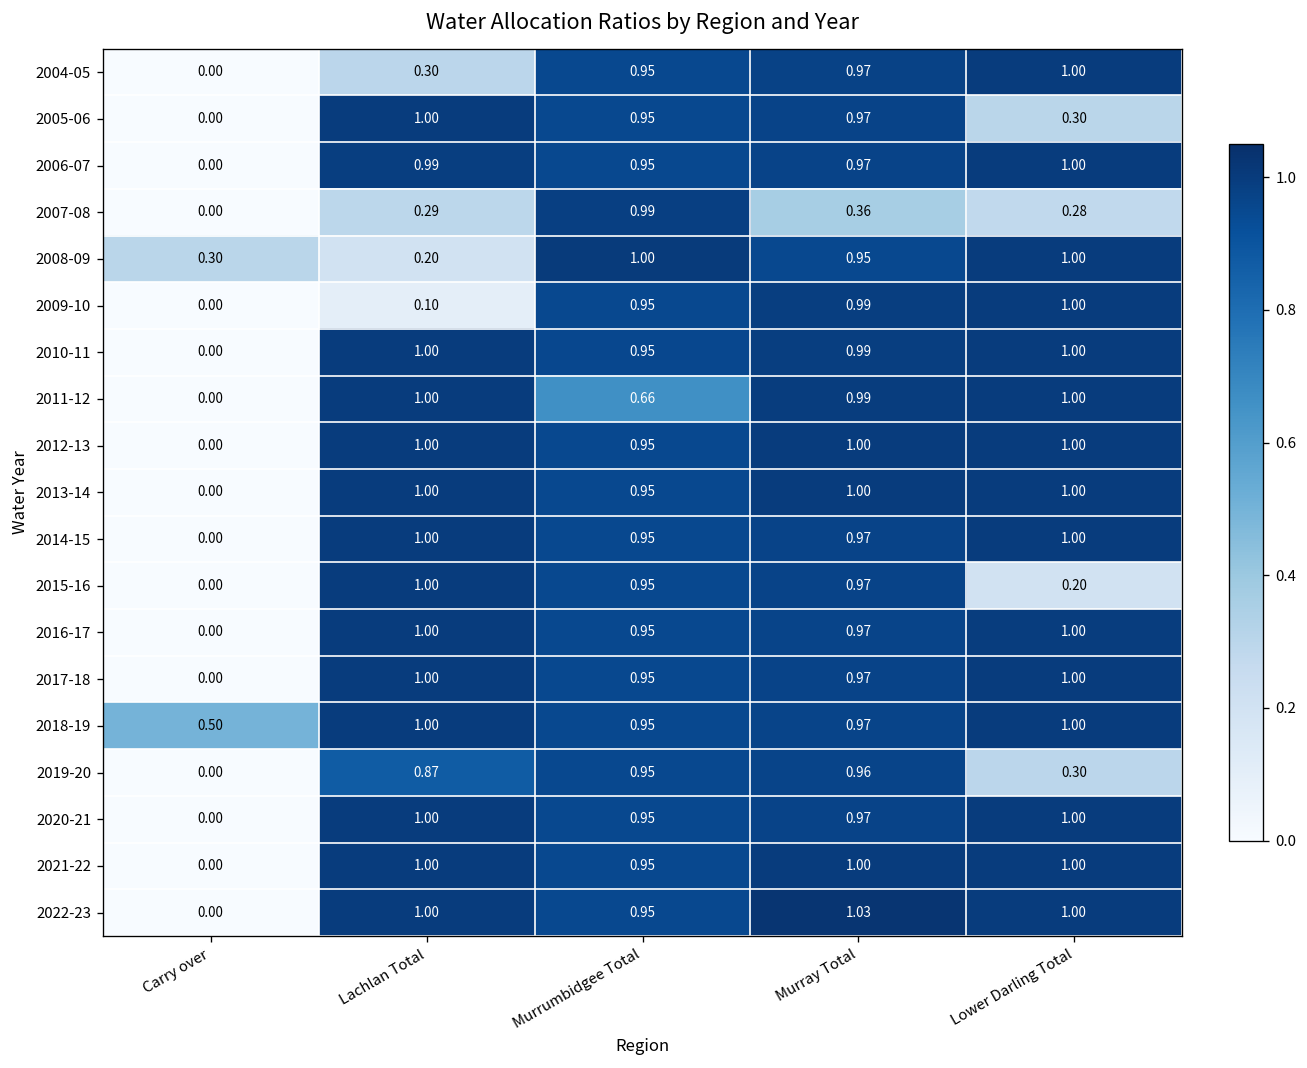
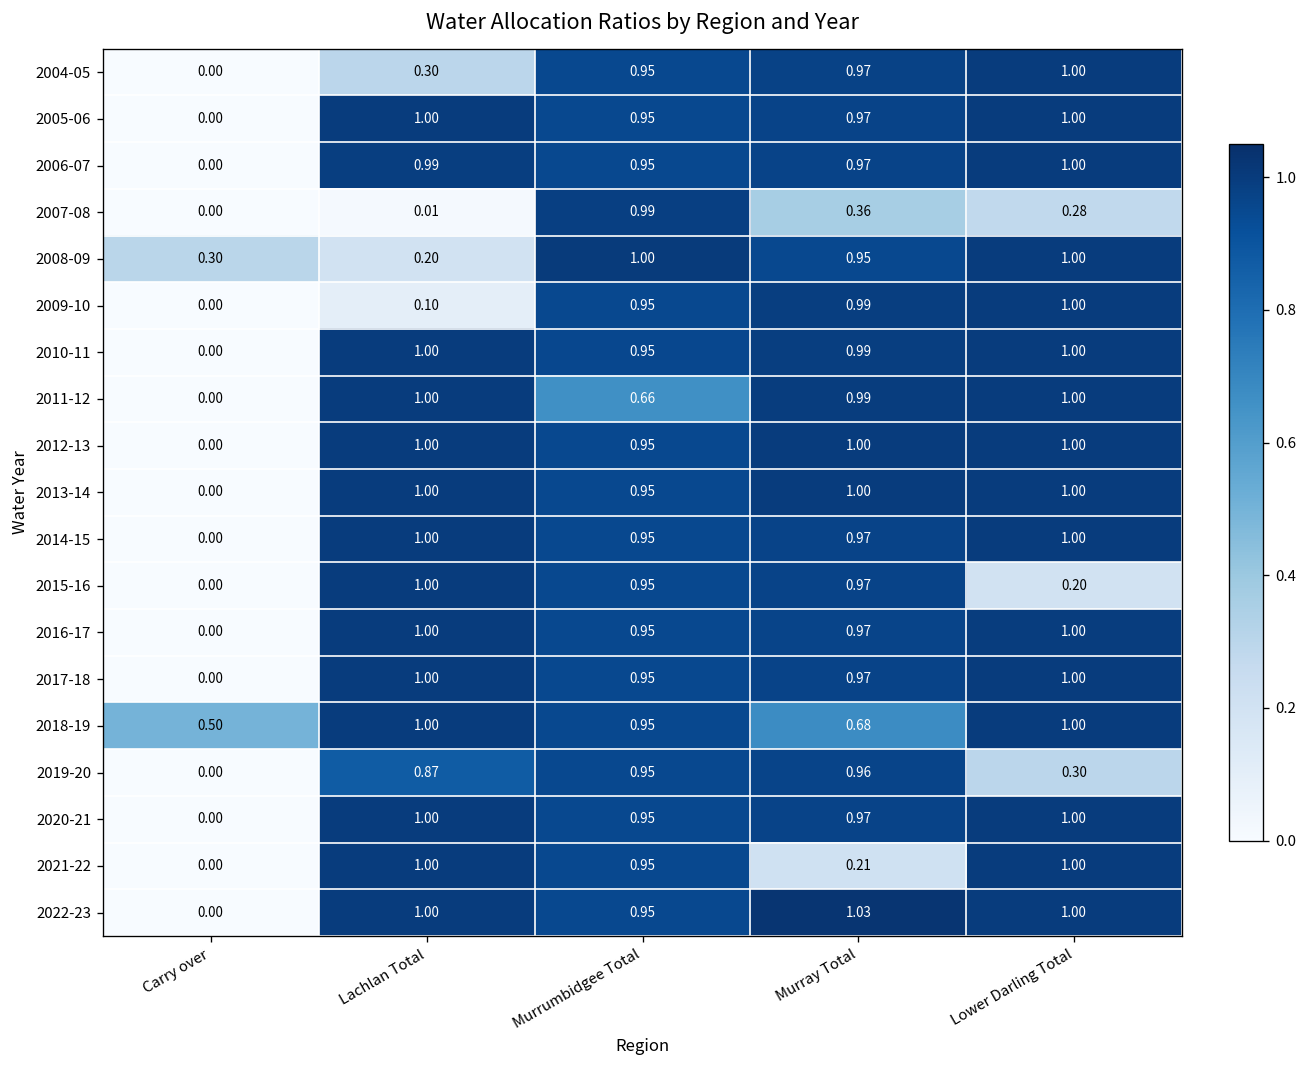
  {
    "2004-05": {
      "Carry over": 0.00,
      "Lachlan Total": 0.30,
      "Murrumbidgee Total": 0.95,
      "Murray Total": 0.97,
      "Lower Darling Total": 1.00
    },
    "2005-06": {
      "Carry over": 0.00,
      "Lachlan Total": 1.00,
      "Murrumbidgee Total": 0.95,
      "Murray Total": 0.97,
-     "Lower Darling Total": 0.30
+     "Lower Darling Total": 1.00
    },
    "2006-07": {
      "Carry over": 0.00,
      "Lachlan Total": 0.99,
      "Murrumbidgee Total": 0.95,
      "Murray Total": 0.97,
      "Lower Darling Total": 1.00
    },
    "2007-08": {
      "Carry over": 0.00,
-     "Lachlan Total": 0.29,
+     "Lachlan Total": 0.01,
      "Murrumbidgee Total": 0.99,
      "Murray Total": 0.36,
      "Lower Darling Total": 0.28
    },
    "2008-09": {
      "Carry over": 0.30,
      "Lachlan Total": 0.20,
      "Murrumbidgee Total": 1.00,
      "Murray Total": 0.95,
      "Lower Darling Total": 1.00
    },
    "2009-10": {
      "Carry over": 0.00,
      "Lachlan Total": 0.10,
      "Murrumbidgee Total": 0.95,
      "Murray Total": 0.99,
      "Lower Darling Total": 1.00
    },
    "2010-11": {
      "Carry over": 0.00,
      "Lachlan Total": 1.00,
      "Murrumbidgee Total": 0.95,
      "Murray Total": 0.99,
      "Lower Darling Total": 1.00
    },
    "2011-12": {
      "Carry over": 0.00,
      "Lachlan Total": 1.00,
      "Murrumbidgee Total": 0.66,
      "Murray Total": 0.99,
      "Lower Darling Total": 1.00
    },
    "2012-13": {
      "Carry over": 0.00,
      "Lachlan Total": 1.00,
      "Murrumbidgee Total": 0.95,
      "Murray Total": 1.00,
      "Lower Darling Total": 1.00
    },
    "2013-14": {
      "Carry over": 0.00,
      "Lachlan Total": 1.00,
      "Murrumbidgee Total": 0.95,
      "Murray Total": 1.00,
      "Lower Darling Total": 1.00
    },
    "2014-15": {
      "Carry over": 0.00,
      "Lachlan Total": 1.00,
      "Murrumbidgee Total": 0.95,
      "Murray Total": 0.97,
      "Lower Darling Total": 1.00
    },
    "2015-16": {
      "Carry over": 0.00,
      "Lachlan Total": 1.00,
      "Murrumbidgee Total": 0.95,
      "Murray Total": 0.97,
      "Lower Darling Total": 0.20
    },
    "2016-17": {
      "Carry over": 0.00,
      "Lachlan Total": 1.00,
      "Murrumbidgee Total": 0.95,
      "Murray Total": 0.97,
      "Lower Darling Total": 1.00
    },
    "2017-18": {
      "Carry over": 0.00,
      "Lachlan Total": 1.00,
      "Murrumbidgee Total": 0.95,
      "Murray Total": 0.97,
      "Lower Darling Total": 1.00
    },
    "2018-19": {
      "Carry over": 0.50,
      "Lachlan Total": 1.00,
      "Murrumbidgee Total": 0.95,
-     "Murray Total": 0.97,
+     "Murray Total": 0.68,
      "Lower Darling Total": 1.00
    },
    "2019-20": {
      "Carry over": 0.00,
      "Lachlan Total": 0.87,
      "Murrumbidgee Total": 0.95,
      "Murray Total": 0.96,
      "Lower Darling Total": 0.30
    },
    "2020-21": {
      "Carry over": 0.00,
      "Lachlan Total": 1.00,
      "Murrumbidgee Total": 0.95,
      "Murray Total": 0.97,
      "Lower Darling Total": 1.00
    },
    "2021-22": {
      "Carry over": 0.00,
      "Lachlan Total": 1.00,
      "Murrumbidgee Total": 0.95,
-     "Murray Total": 1.00,
+     "Murray Total": 0.21,
      "Lower Darling Total": 1.00
    },
    "2022-23": {
      "Carry over": 0.00,
      "Lachlan Total": 1.00,
      "Murrumbidgee Total": 0.95,
      "Murray Total": 1.03,
      "Lower Darling Total": 1.00
    }
  }
